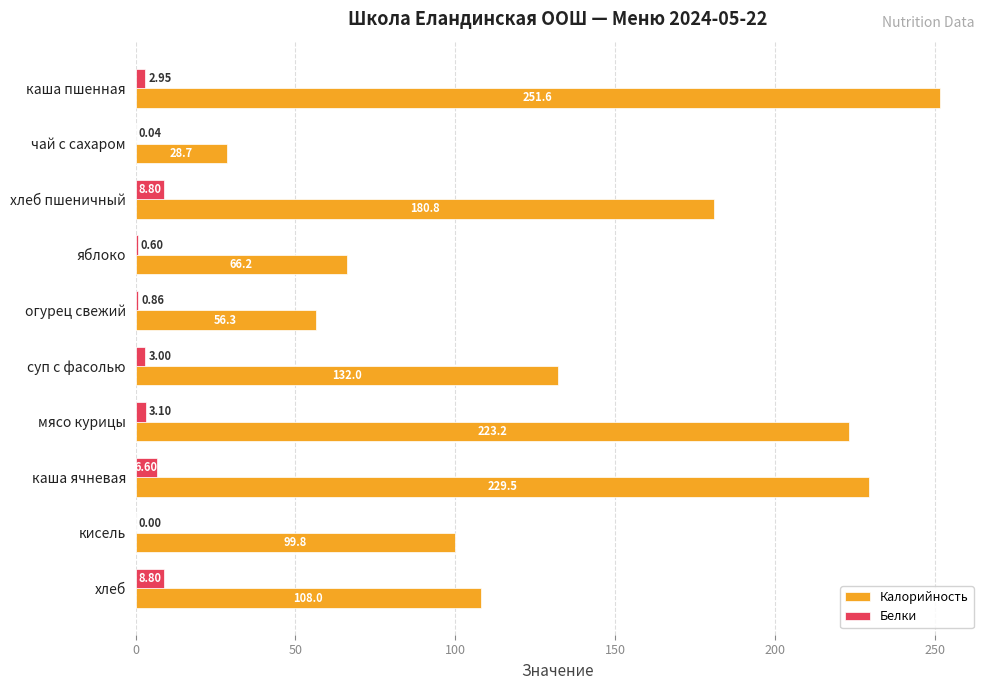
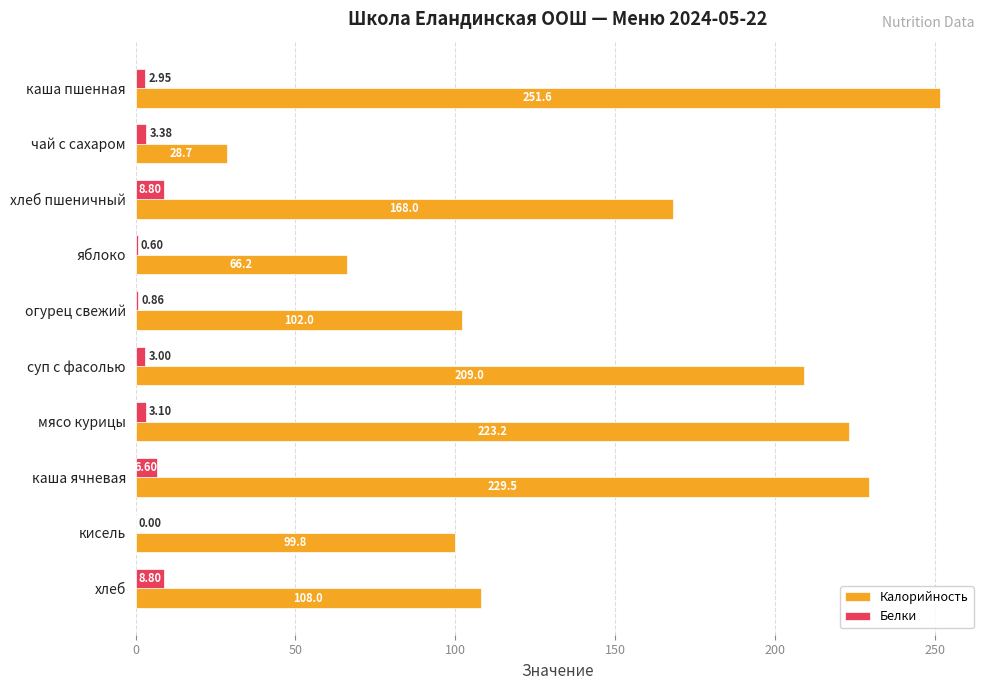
  {
    "Калорийность": {
      "каша пшенная": 251.6,
      "чай с сахаром": 28.7,
-     "хлеб пшеничный": 180.8,
+     "хлеб пшеничный": 168.0,
      "яблоко": 66.2,
-     "огурец свежий": 56.3,
-     "суп с фасолью": 132.0,
+     "огурец свежий": 102.0,
+     "суп с фасолью": 209.0,
      "мясо курицы": 223.2,
      "каша ячневая": 229.5,
      "кисель": 99.8,
      "хлеб": 108.0
    },
    "Белки": {
      "каша пшенная": 2.95,
-     "чай с сахаром": 0.04,
+     "чай с сахаром": 3.38,
      "хлеб пшеничный": 8.80,
      "яблоко": 0.60,
      "огурец свежий": 0.86,
      "суп с фасолью": 3.00,
      "мясо курицы": 3.10,
      "каша ячневая": 6.60,
      "кисель": 0.00,
      "хлеб": 8.80
    }
  }
